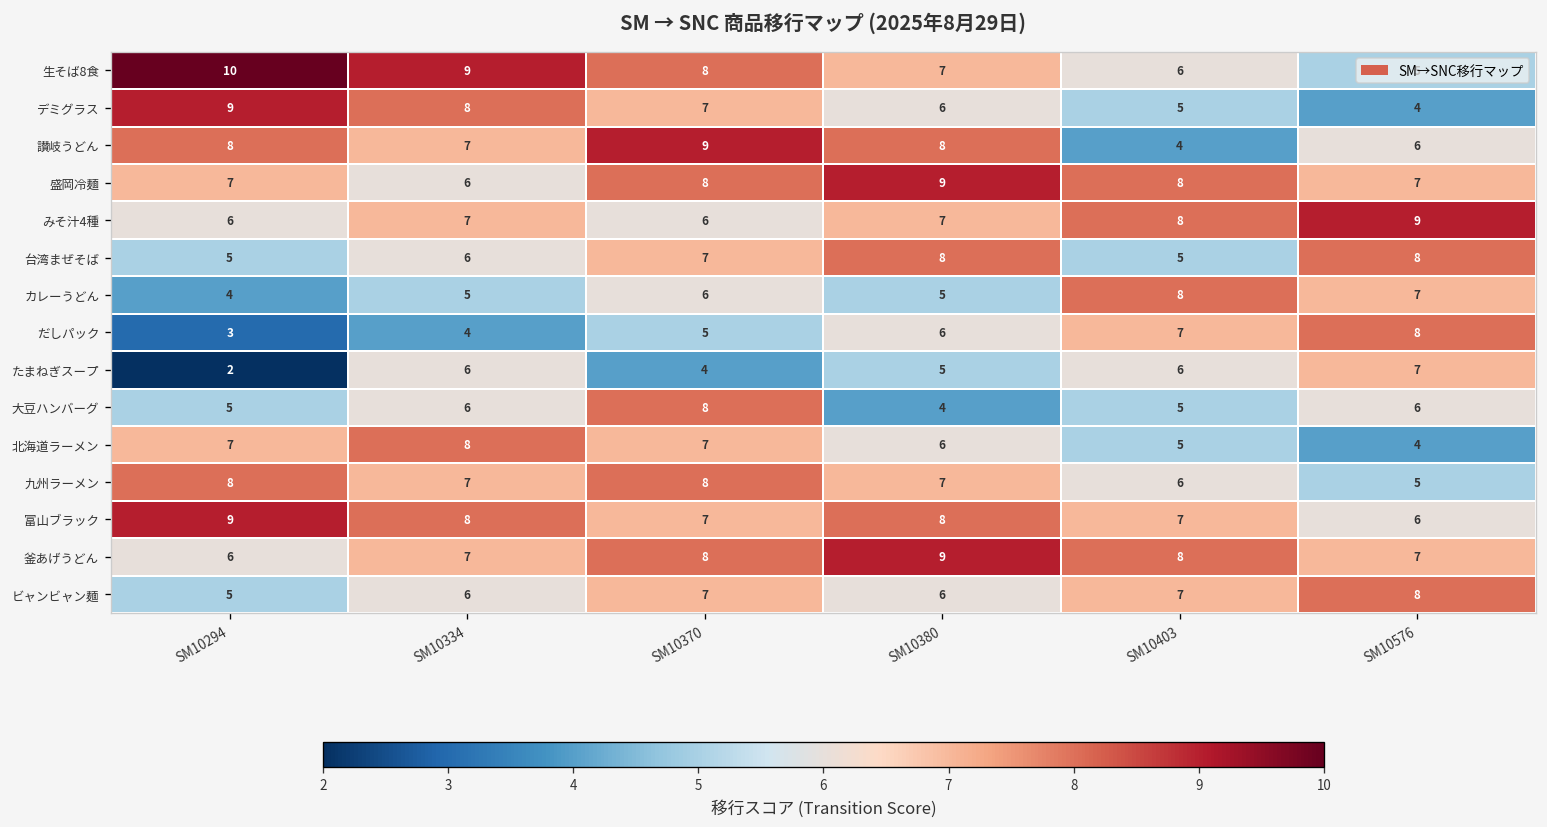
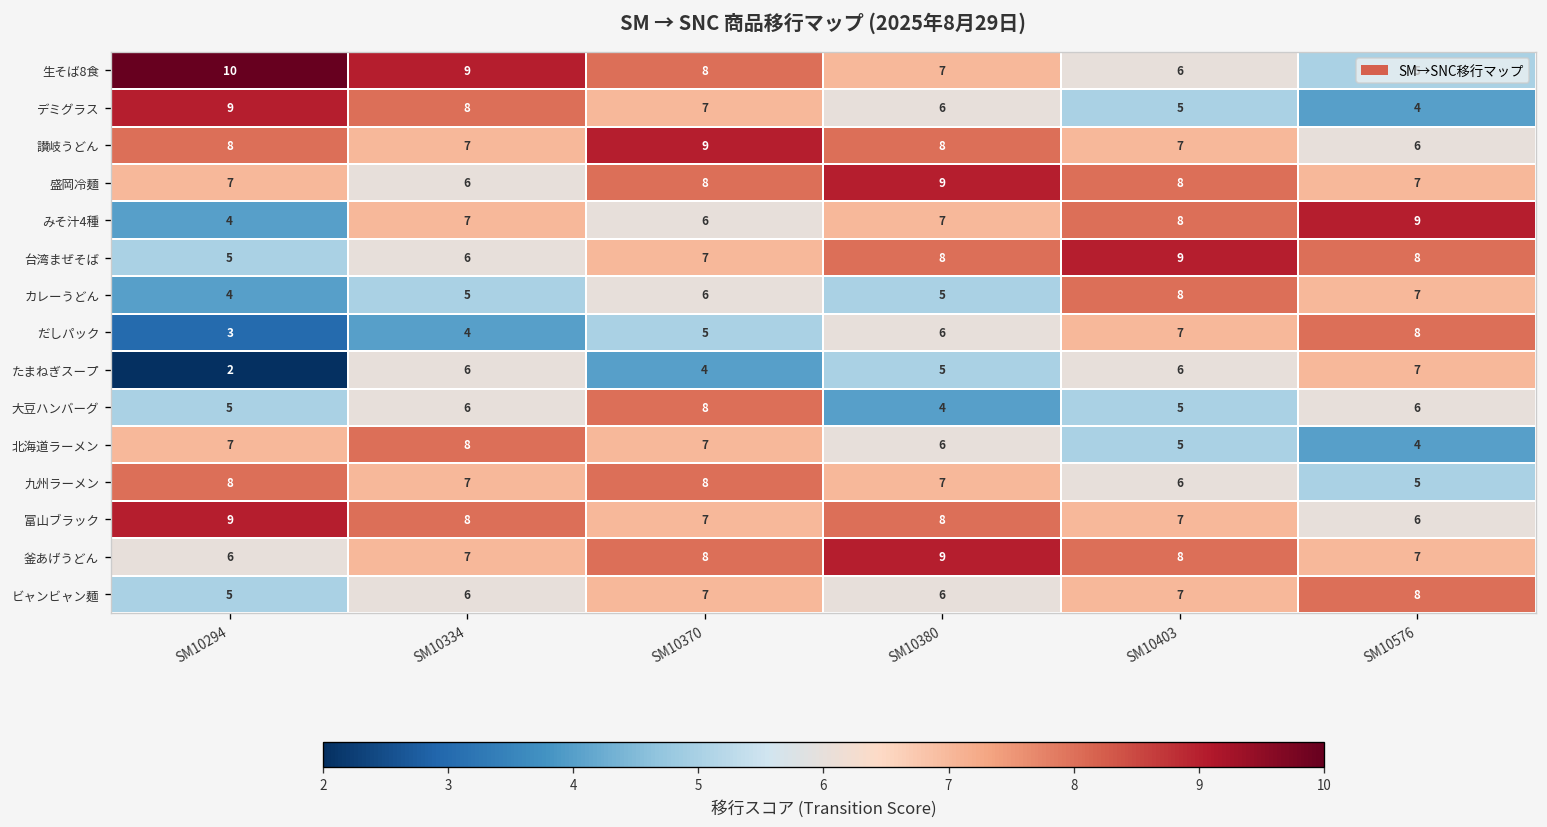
  {
    "生そば8食": {
      "SM10294": 10,
      "SM10334": 9,
      "SM10370": 8,
      "SM10380": 7,
      "SM10403": 6
    },
    "デミグラス": {
      "SM10294": 9,
      "SM10334": 8,
      "SM10370": 7,
      "SM10380": 6,
      "SM10403": 5,
      "SM10576": 4
    },
    "讃岐うどん": {
      "SM10294": 8,
      "SM10334": 7,
      "SM10370": 9,
      "SM10380": 8,
-     "SM10403": 4,
+     "SM10403": 7,
      "SM10576": 6
    },
    "盛岡冷麺": {
      "SM10294": 7,
      "SM10334": 6,
      "SM10370": 8,
      "SM10380": 9,
      "SM10403": 8,
      "SM10576": 7
    },
    "みそ汁4種": {
-     "SM10294": 6,
+     "SM10294": 4,
      "SM10334": 7,
      "SM10370": 6,
      "SM10380": 7,
      "SM10403": 8,
      "SM10576": 9
    },
    "台湾まぜそば": {
      "SM10294": 5,
      "SM10334": 6,
      "SM10370": 7,
      "SM10380": 8,
-     "SM10403": 5,
+     "SM10403": 9,
      "SM10576": 8
    },
    "カレーうどん": {
      "SM10294": 4,
      "SM10334": 5,
      "SM10370": 6,
      "SM10380": 5,
      "SM10403": 8,
      "SM10576": 7
    },
    "だしパック": {
      "SM10294": 3,
      "SM10334": 4,
      "SM10370": 5,
      "SM10380": 6,
      "SM10403": 7,
      "SM10576": 8
    },
    "たまねぎスープ": {
      "SM10294": 2,
      "SM10334": 6,
      "SM10370": 4,
      "SM10380": 5,
      "SM10403": 6,
      "SM10576": 7
    },
    "大豆ハンバーグ": {
      "SM10294": 5,
      "SM10334": 6,
      "SM10370": 8,
      "SM10380": 4,
      "SM10403": 5,
      "SM10576": 6
    },
    "北海道ラーメン": {
      "SM10294": 7,
      "SM10334": 8,
      "SM10370": 7,
      "SM10380": 6,
      "SM10403": 5,
      "SM10576": 4
    },
    "九州ラーメン": {
      "SM10294": 8,
      "SM10334": 7,
      "SM10370": 8,
      "SM10380": 7,
      "SM10403": 6,
      "SM10576": 5
    },
    "富山ブラック": {
      "SM10294": 9,
      "SM10334": 8,
      "SM10370": 7,
      "SM10380": 8,
      "SM10403": 7,
      "SM10576": 6
    },
    "釜あげうどん": {
      "SM10294": 6,
      "SM10334": 7,
      "SM10370": 8,
      "SM10380": 9,
      "SM10403": 8,
      "SM10576": 7
    },
    "ビャンビャン麺": {
      "SM10294": 5,
      "SM10334": 6,
      "SM10370": 7,
      "SM10380": 6,
      "SM10403": 7,
      "SM10576": 8
    }
  }
